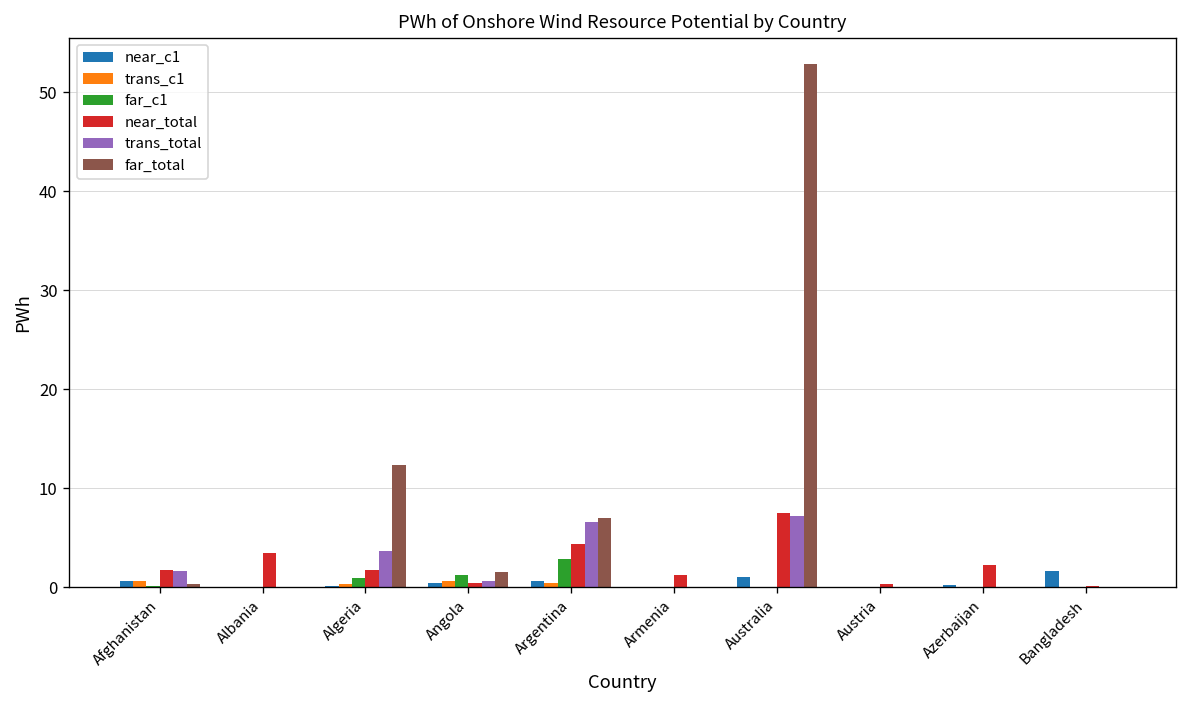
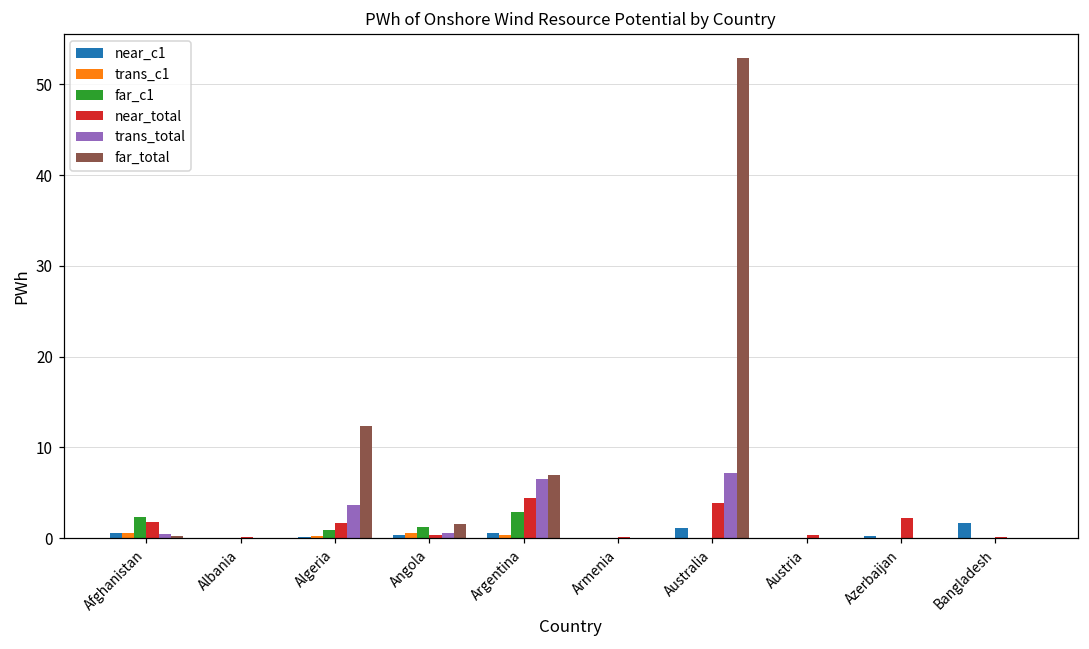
  {
    "near_c1": {
      "Afghanistan": 1,
      "Angola": 0,
      "Argentina": 1,
      "Australia": 1,
      "Bangladesh": 2
    },
    "trans_c1": {
      "Afghanistan": 1,
      "Albania": 0,
      "Angola": 1,
      "Argentina": 0,
      "Austria": 0
    },
    "far_c1": {
-     "Afghanistan": 0,
+     "Afghanistan": 2,
      "Albania": 0,
      "Algeria": 1,
      "Angola": 1,
      "Argentina": 3,
      "Armenia": 0,
      "Austria": 0,
      "Azerbaijan": 0,
      "Bangladesh": 0
    },
    "near_total": {
      "Afghanistan": 2,
-     "Albania": 3,
+     "Albania": 0,
      "Algeria": 2,
      "Angola": 0,
      "Argentina": 4,
-     "Armenia": 1,
-     "Australia": 8,
+     "Armenia": 0,
+     "Australia": 4,
      "Austria": 0,
      "Azerbaijan": 2
    },
    "trans_total": {
-     "Afghanistan": 2,
+     "Afghanistan": 0,
      "Albania": 0,
      "Algeria": 4,
      "Angola": 1,
      "Argentina": 7,
      "Australia": 7,
      "Austria": 0
    },
    "far_total": {
      "Albania": 0,
      "Algeria": 12,
      "Angola": 2,
      "Argentina": 7,
      "Armenia": 0,
      "Australia": 53,
      "Austria": 0,
      "Azerbaijan": 0,
      "Bangladesh": 0
    }
  }
